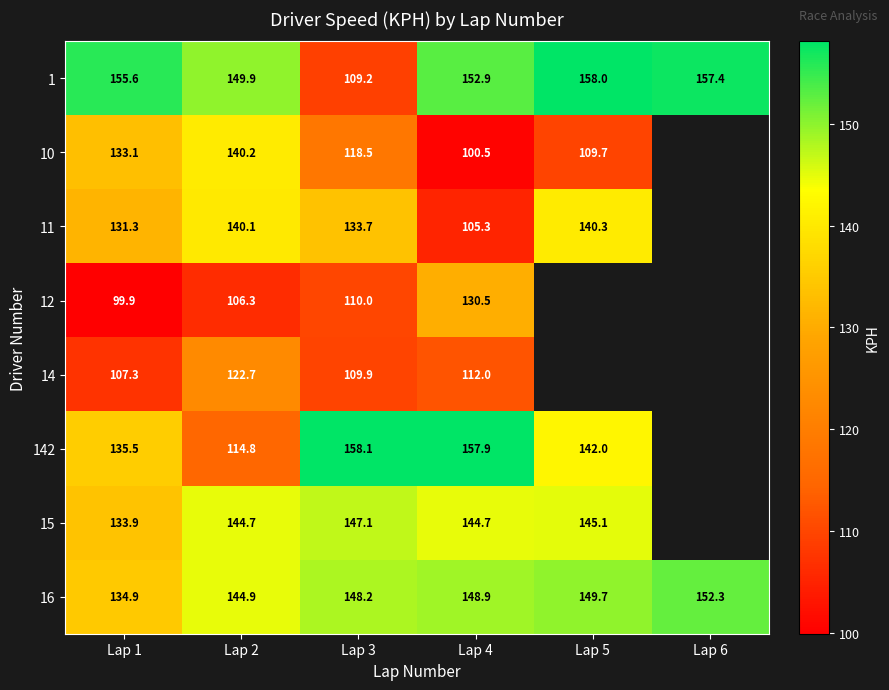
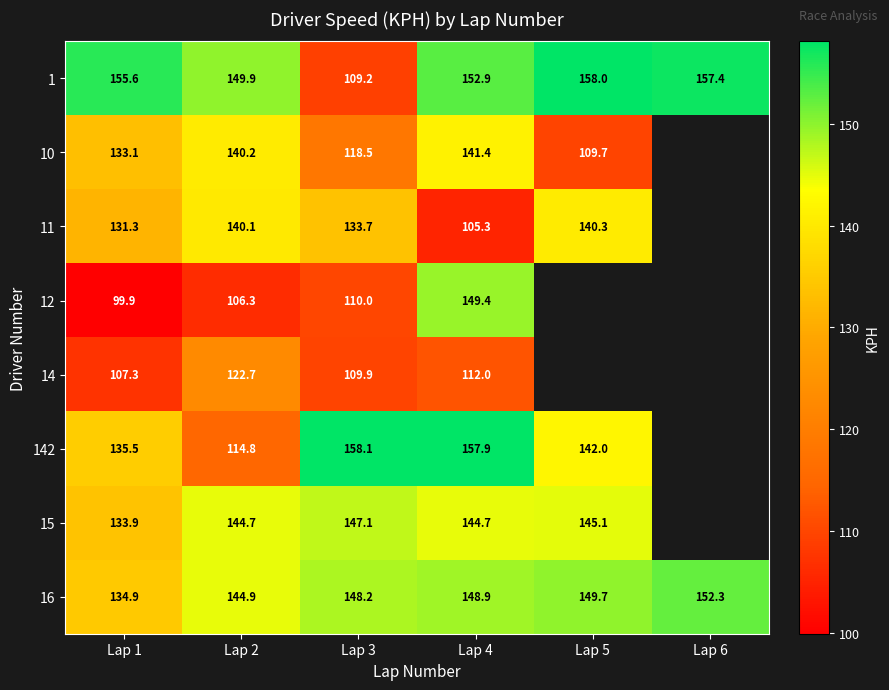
  {
    "1": {
      "Lap 1": 155.6,
      "Lap 2": 149.9,
      "Lap 3": 109.2,
      "Lap 4": 152.9,
      "Lap 5": 158.0,
      "Lap 6": 157.4
    },
    "10": {
      "Lap 1": 133.1,
      "Lap 2": 140.2,
      "Lap 3": 118.5,
-     "Lap 4": 100.5,
+     "Lap 4": 141.4,
      "Lap 5": 109.7
    },
    "11": {
      "Lap 1": 131.3,
      "Lap 2": 140.1,
      "Lap 3": 133.7,
      "Lap 4": 105.3,
      "Lap 5": 140.3
    },
    "12": {
      "Lap 1": 99.9,
      "Lap 2": 106.3,
      "Lap 3": 110.0,
-     "Lap 4": 130.5
+     "Lap 4": 149.4
    },
    "14": {
      "Lap 1": 107.3,
      "Lap 2": 122.7,
      "Lap 3": 109.9,
      "Lap 4": 112.0
    },
    "142": {
      "Lap 1": 135.5,
      "Lap 2": 114.8,
      "Lap 3": 158.1,
      "Lap 4": 157.9,
      "Lap 5": 142.0
    },
    "15": {
      "Lap 1": 133.9,
      "Lap 2": 144.7,
      "Lap 3": 147.1,
      "Lap 4": 144.7,
      "Lap 5": 145.1
    },
    "16": {
      "Lap 1": 134.9,
      "Lap 2": 144.9,
      "Lap 3": 148.2,
      "Lap 4": 148.9,
      "Lap 5": 149.7,
      "Lap 6": 152.3
    }
  }
